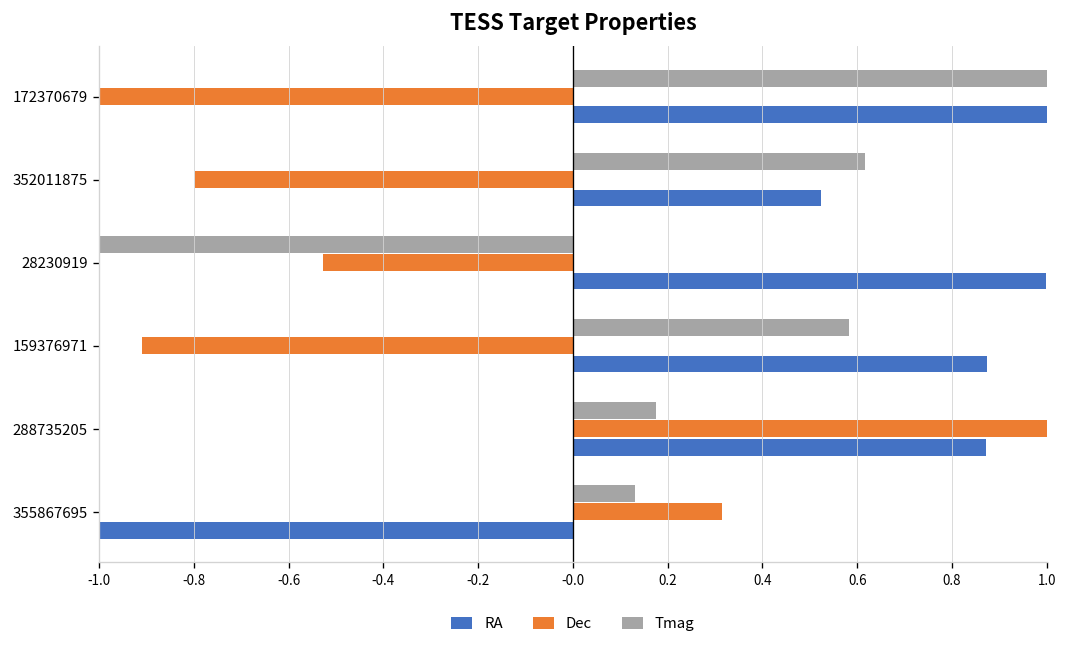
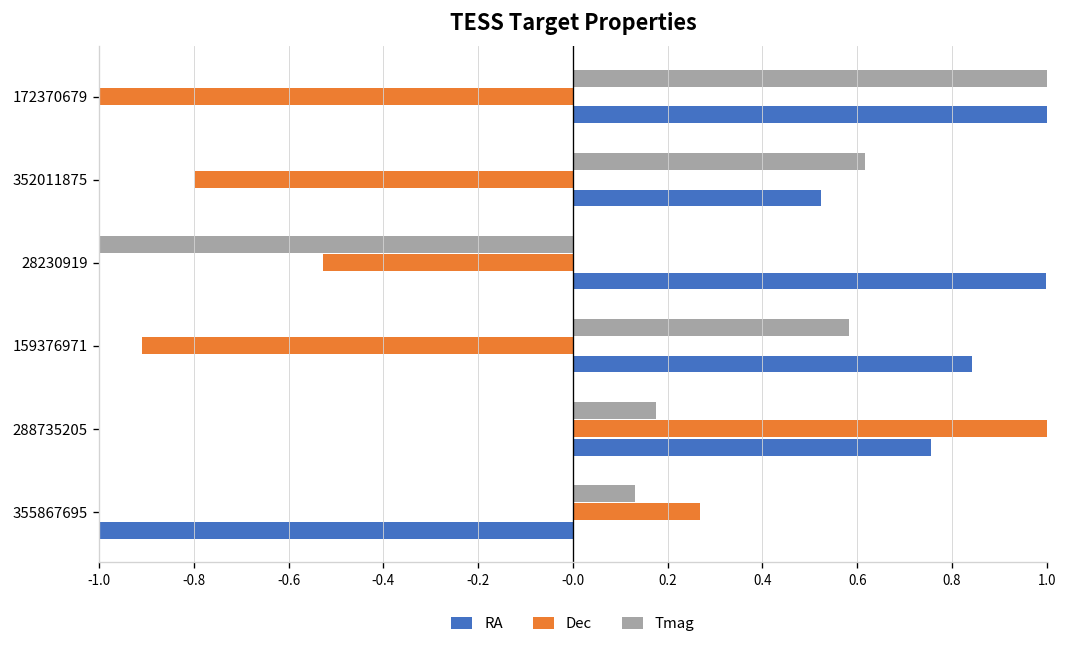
  {
    "RA": {
      "172370679": 1.00,
      "352011875": 0.52,
      "28230919": 1.00,
-     "159376971": 0.87,
-     "288735205": 0.87,
+     "159376971": 0.84,
+     "288735205": 0.76,
      "355867695": -1.00
    },
    "Dec": {
      "172370679": -1.00,
      "352011875": -0.80,
      "28230919": -0.53,
      "159376971": -0.91,
      "288735205": 1.00,
-     "355867695": 0.31
+     "355867695": 0.27
    },
    "Tmag": {
      "172370679": 1.00,
      "352011875": 0.62,
      "28230919": -1.00,
      "159376971": 0.58,
      "288735205": 0.17,
      "355867695": 0.13
    }
  }
